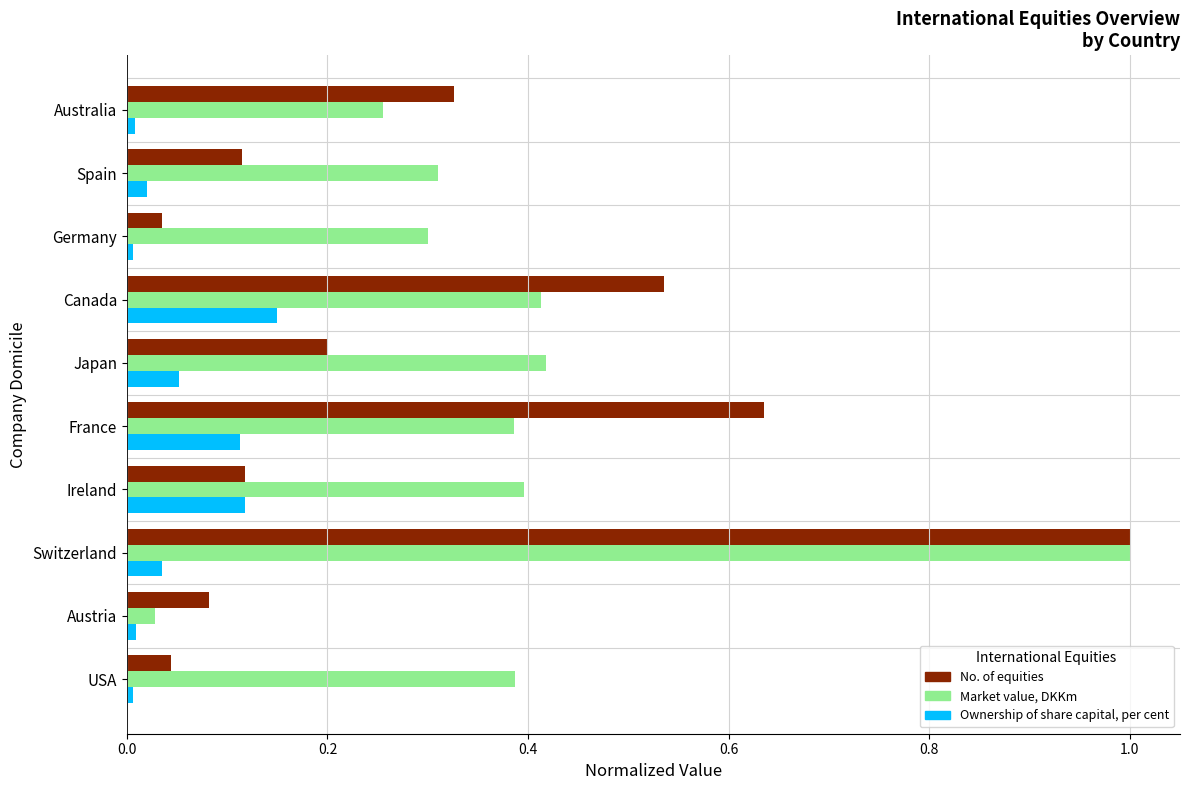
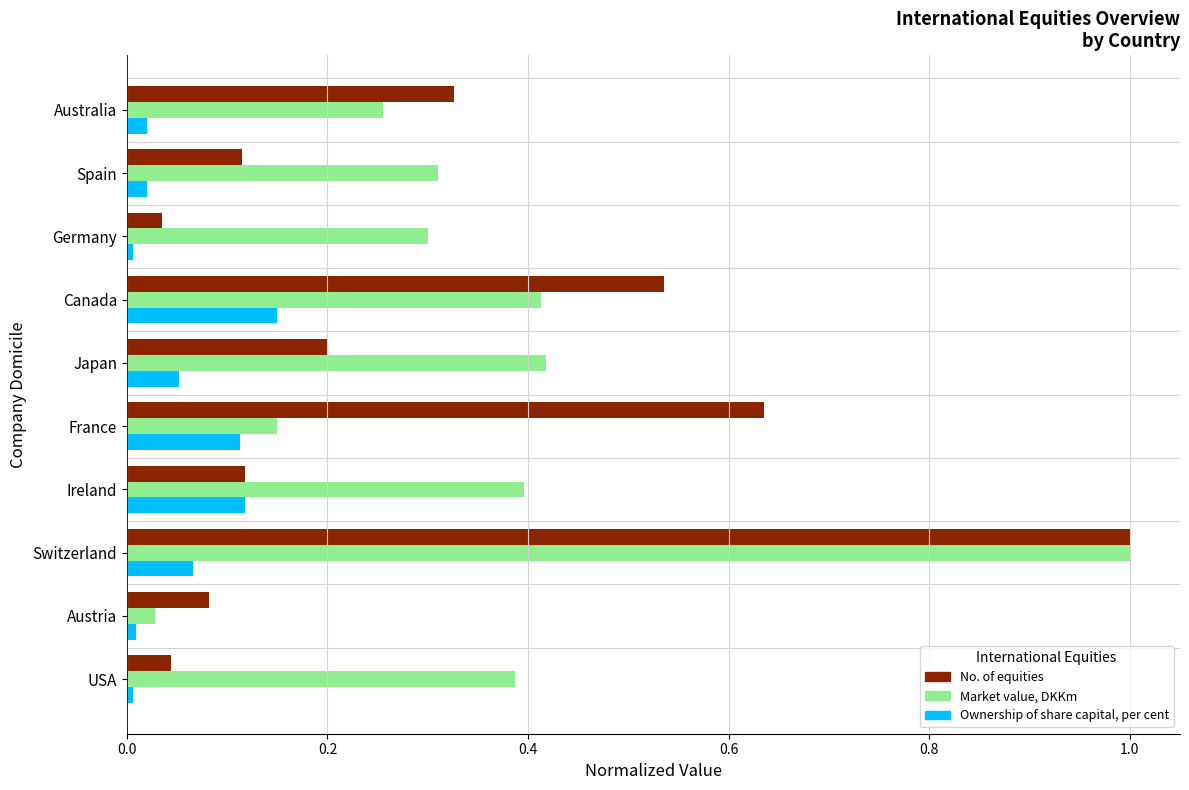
  {
    "No. of equities": {
      "Australia": 0.326,
      "Spain": 0.115,
      "Germany": 0.035,
      "Canada": 0.536,
      "Japan": 0.199,
      "France": 0.635,
      "Ireland": 0.118,
      "Switzerland": 1.000,
      "Austria": 0.082,
      "USA": 0.044
    },
    "Market value, DKKm": {
      "Australia": 0.255,
      "Spain": 0.310,
      "Germany": 0.300,
      "Canada": 0.413,
      "Japan": 0.418,
-     "France": 0.386,
+     "France": 0.149,
      "Ireland": 0.396,
      "Switzerland": 1.000,
      "Austria": 0.028,
      "USA": 0.387
    },
    "Ownership of share capital, per cent": {
-     "Australia": 0.008,
+     "Australia": 0.020,
      "Spain": 0.020,
      "Germany": 0.006,
      "Canada": 0.150,
      "Japan": 0.052,
      "France": 0.113,
      "Ireland": 0.117,
-     "Switzerland": 0.035,
+     "Switzerland": 0.065,
      "Austria": 0.009,
      "USA": 0.006
    }
  }
